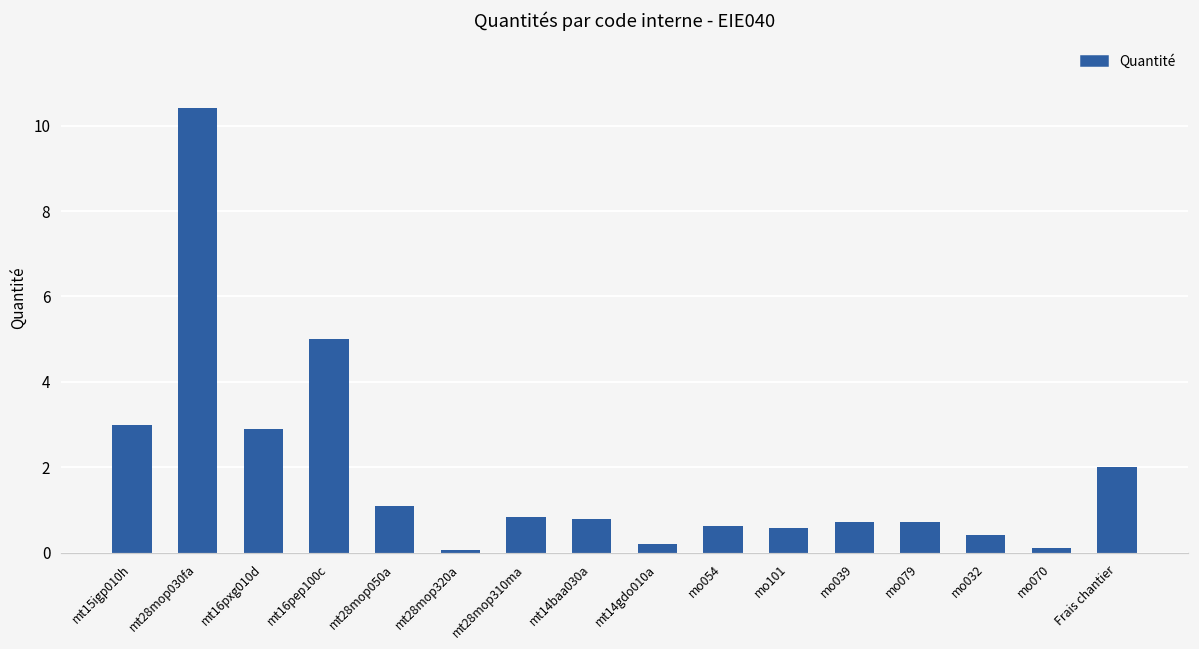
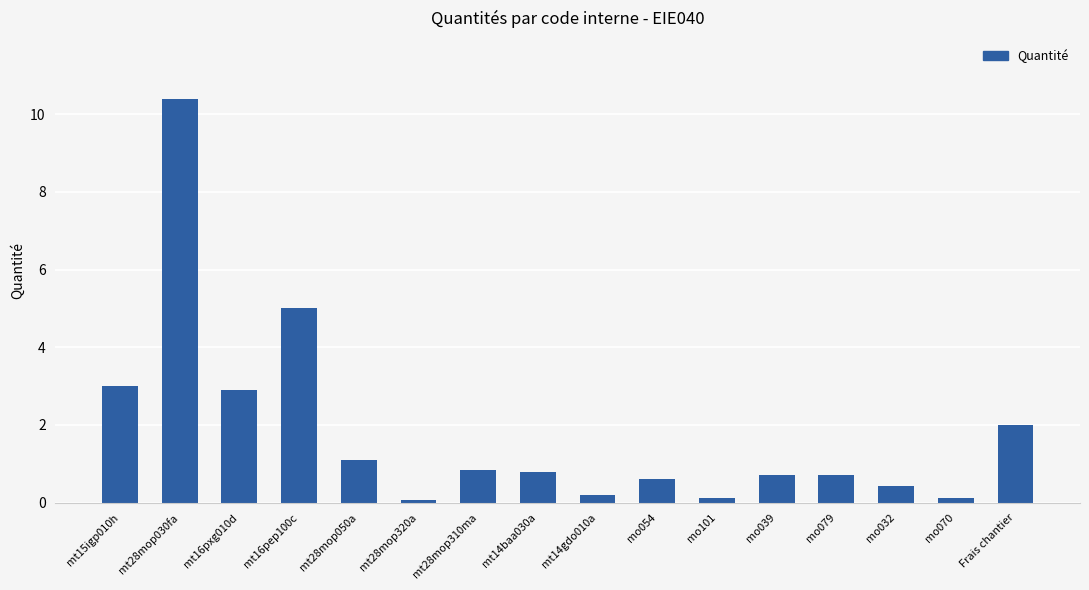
  {
    "mt15igp010h": 3.0,
    "mt28mop030fa": 10.4,
    "mt16pxg010d": 2.9,
    "mt16pep100c": 5.0,
    "mt28mop050a": 1.1,
    "mt28mop320a": 0.1,
    "mt28mop310ma": 0.8,
    "mt14baa030a": 0.8,
    "mt14gdo010a": 0.2,
    "mo054": 0.6,
-   "mo101": 0.6,
+   "mo101": 0.1,
    "mo039": 0.7,
    "mo079": 0.7,
    "mo032": 0.4,
    "mo070": 0.1,
    "Frais chantier": 2.0
  }
